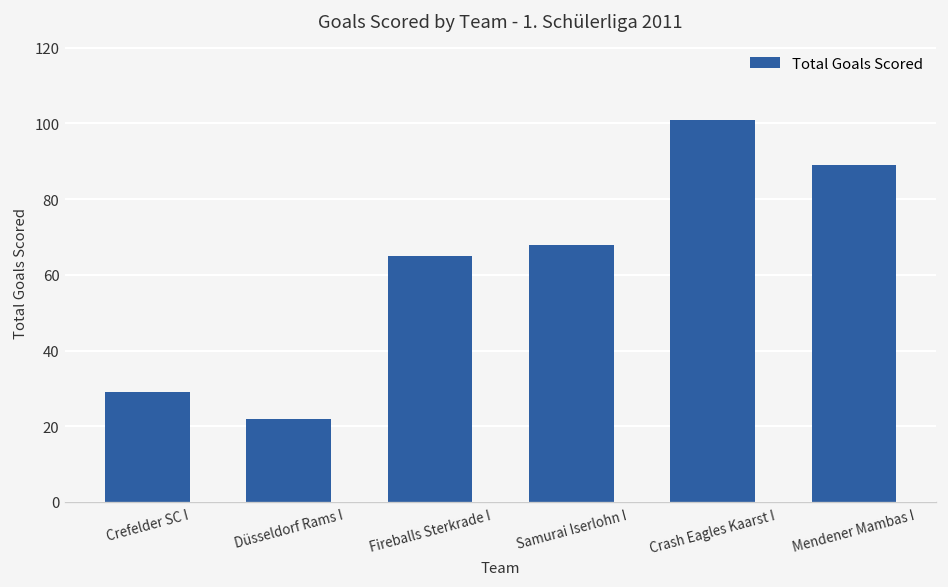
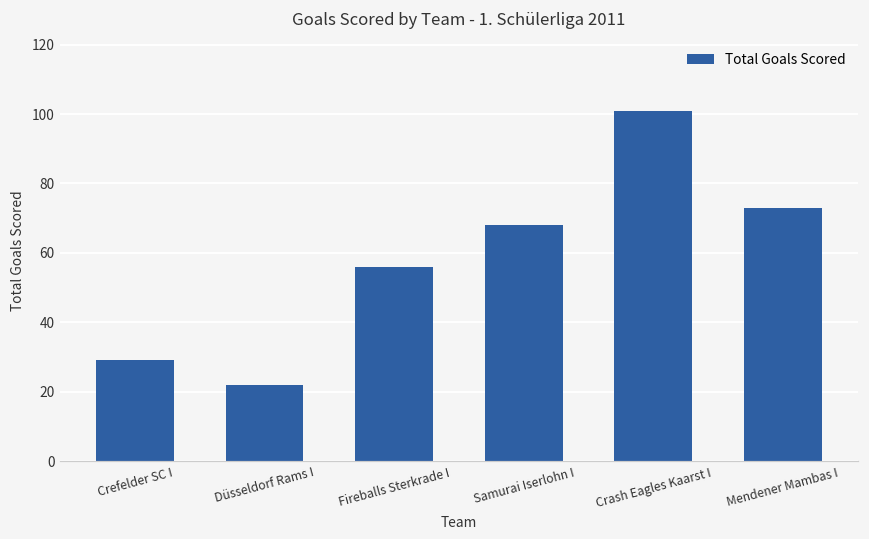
  {
    "Crefelder SC I": 29,
    "Düsseldorf Rams I": 22,
-   "Fireballs Sterkrade I": 65,
+   "Fireballs Sterkrade I": 56,
    "Samurai Iserlohn I": 68,
    "Crash Eagles Kaarst I": 101,
-   "Mendener Mambas I": 89
+   "Mendener Mambas I": 73
  }
